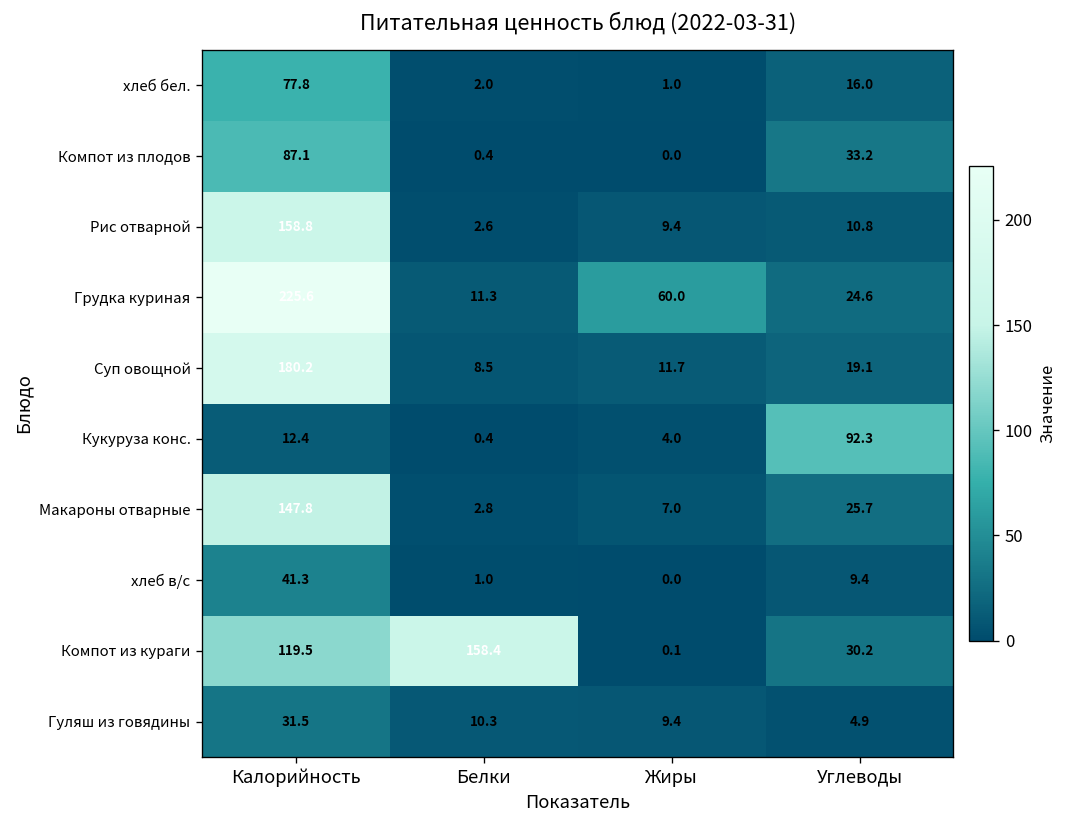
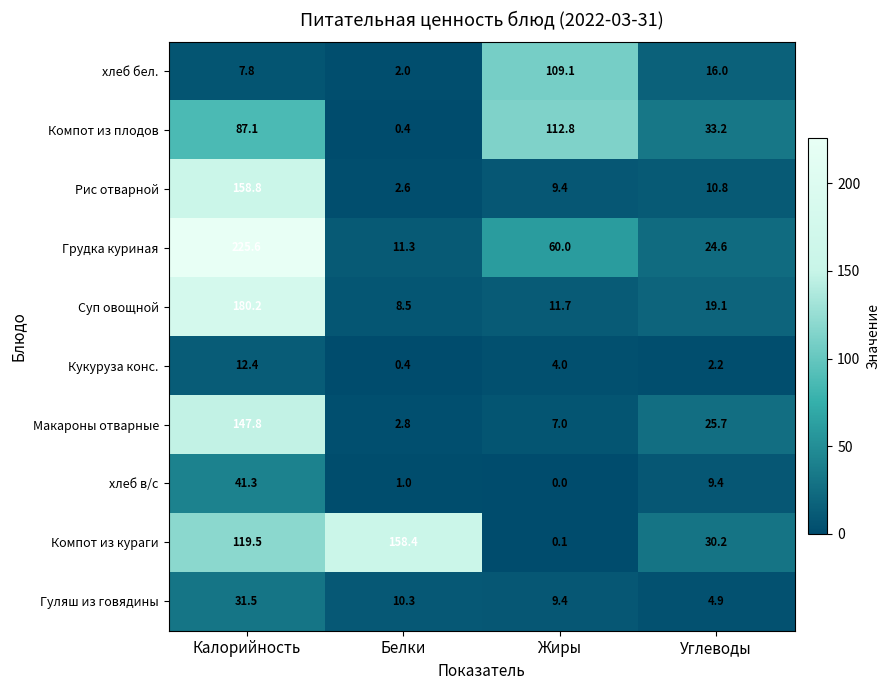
  {
    "хлеб бел.": {
-     "Калорийность": 77.8,
+     "Калорийность": 7.8,
      "Белки": 2.0,
-     "Жиры": 1.0,
+     "Жиры": 109.1,
      "Углеводы": 16.0
    },
    "Компот из плодов": {
      "Калорийность": 87.1,
      "Белки": 0.4,
-     "Жиры": 0.0,
+     "Жиры": 112.8,
      "Углеводы": 33.2
    },
    "Рис отварной": {
      "Калорийность": 158.8,
      "Белки": 2.6,
      "Жиры": 9.4,
      "Углеводы": 10.8
    },
    "Грудка куриная": {
      "Белки": 11.3,
      "Жиры": 60.0,
      "Углеводы": 24.6
    },
    "Суп овощной": {
      "Белки": 8.5,
      "Жиры": 11.7,
      "Углеводы": 19.1
    },
    "Кукуруза конс.": {
      "Калорийность": 12.4,
      "Белки": 0.4,
      "Жиры": 4.0,
-     "Углеводы": 92.3
+     "Углеводы": 2.2
    },
    "Макароны отварные": {
      "Калорийность": 147.8,
      "Белки": 2.8,
      "Жиры": 7.0,
      "Углеводы": 25.7
    },
    "хлеб в/с": {
      "Калорийность": 41.3,
      "Белки": 1.0,
      "Жиры": 0.0,
      "Углеводы": 9.4
    },
    "Компот из кураги": {
      "Калорийность": 119.5,
      "Белки": 158.4,
      "Жиры": 0.1,
      "Углеводы": 30.2
    },
    "Гуляш из говядины": {
      "Калорийность": 31.5,
      "Белки": 10.3,
      "Жиры": 9.4,
      "Углеводы": 4.9
    }
  }
